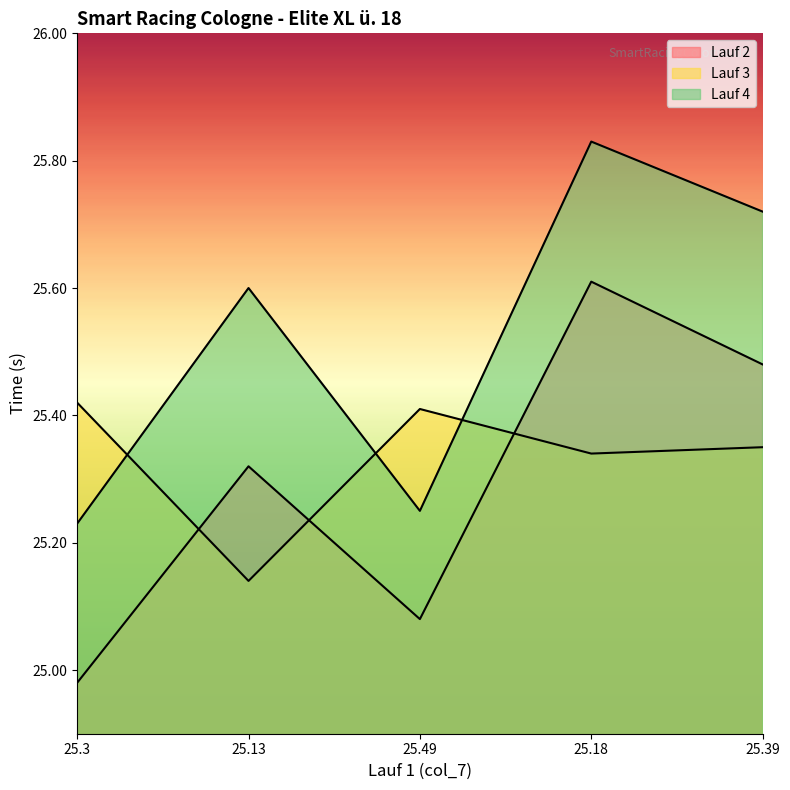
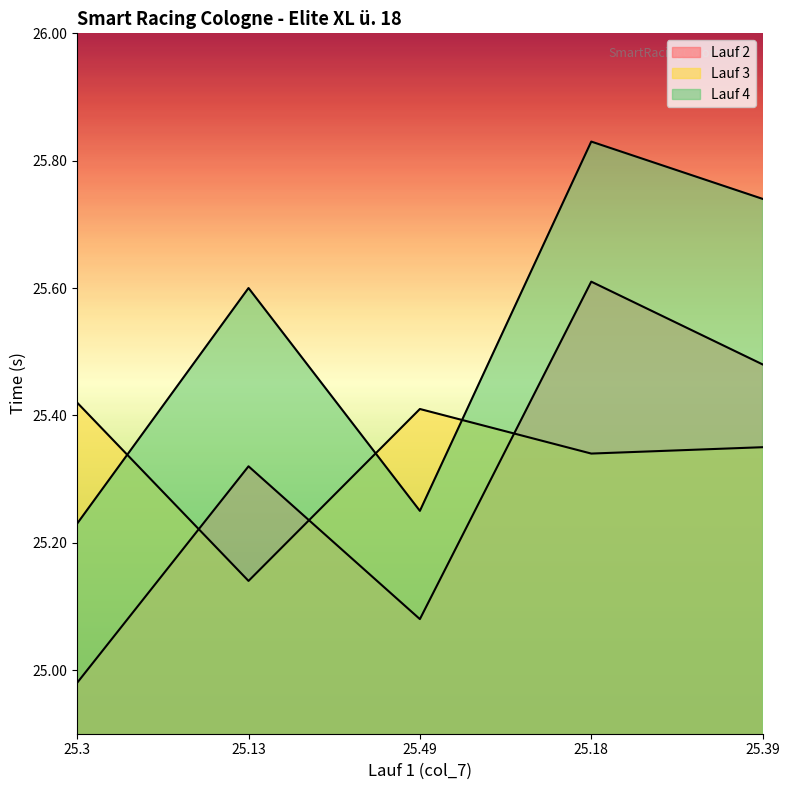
  {
    "Lauf 2": {
      "25.3": 24.98,
      "25.13": 25.32,
      "25.49": 25.08,
      "25.18": 25.61,
      "25.39": 25.48
    },
    "Lauf 3": {
      "25.3": 25.42,
      "25.13": 25.14,
      "25.49": 25.41,
      "25.18": 25.34,
      "25.39": 25.35
    },
    "Lauf 4": {
      "25.3": 25.23,
      "25.13": 25.60,
      "25.49": 25.25,
      "25.18": 25.83,
-     "25.39": 25.72
+     "25.39": 25.74
    }
  }
